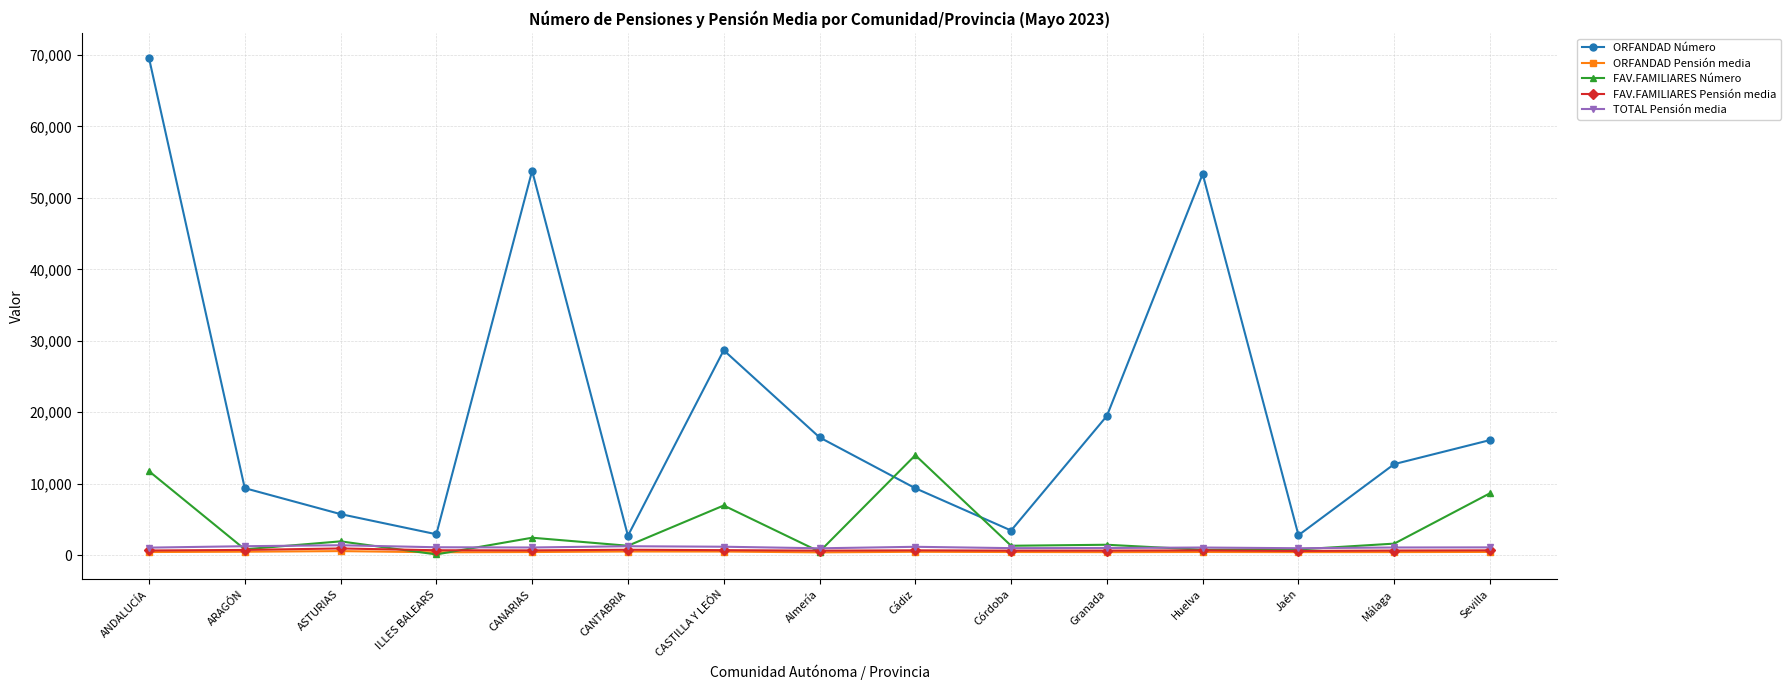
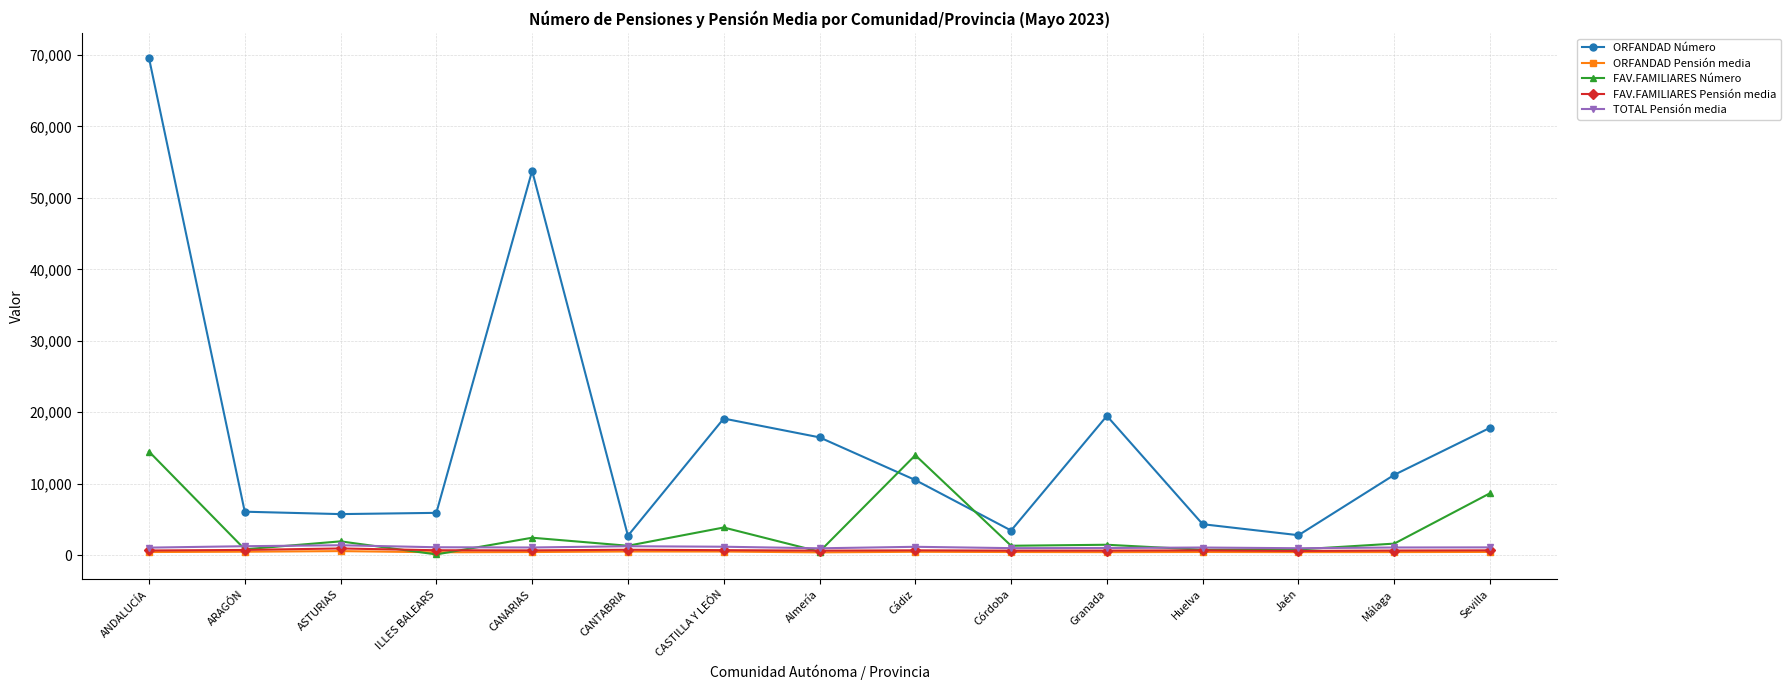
  {
    "ORFANDAD Número": {
      "ANDALUCÍA": "70,000",
-     "ARAGÓN": "9,000",
+     "ARAGÓN": "6,000",
      "ASTURIAS": "6,000",
-     "ILLES BALEARS": "3,000",
+     "ILLES BALEARS": "6,000",
      "CANARIAS": "54,000",
      "CANTABRIA": "3,000",
-     "CASTILLA Y LEÓN": "29,000",
+     "CASTILLA Y LEÓN": "19,000",
      "Almería": "16,000",
-     "Cádiz": "9,000",
+     "Cádiz": "11,000",
      "Córdoba": "3,000",
      "Granada": "19,000",
-     "Huelva": "53,000",
+     "Huelva": "4,000",
      "Jaén": "3,000",
-     "Málaga": "13,000",
-     "Sevilla": "16,000"
+     "Málaga": "11,000",
+     "Sevilla": "18,000"
    },
    "ORFANDAD Pensión media": {
      "ASTURIAS": "1,000"
    },
    "FAV.FAMILIARES Número": {
-     "ANDALUCÍA": "12,000",
+     "ANDALUCÍA": "15,000",
      "ASTURIAS": "2,000",
      "CANARIAS": "2,000",
-     "CASTILLA Y LEÓN": "7,000",
+     "CASTILLA Y LEÓN": "4,000",
      "Cádiz": "14,000",
      "Granada": "1,000",
      "Málaga": "2,000",
      "Sevilla": "9,000"
    },
    "FAV.FAMILIARES Pensión media": {
      "ASTURIAS": "1,000"
    },
    "TOTAL Pensión media": {
      "ANDALUCÍA": "1,000",
      "ARAGÓN": "1,000",
      "ASTURIAS": "1,000",
      "ILLES BALEARS": "1,000",
      "CANARIAS": "1,000",
      "CASTILLA Y LEÓN": "1,000",
      "Cádiz": "1,000",
      "Granada": "1,000",
      "Málaga": "1,000",
      "Sevilla": "1,000"
    }
  }
